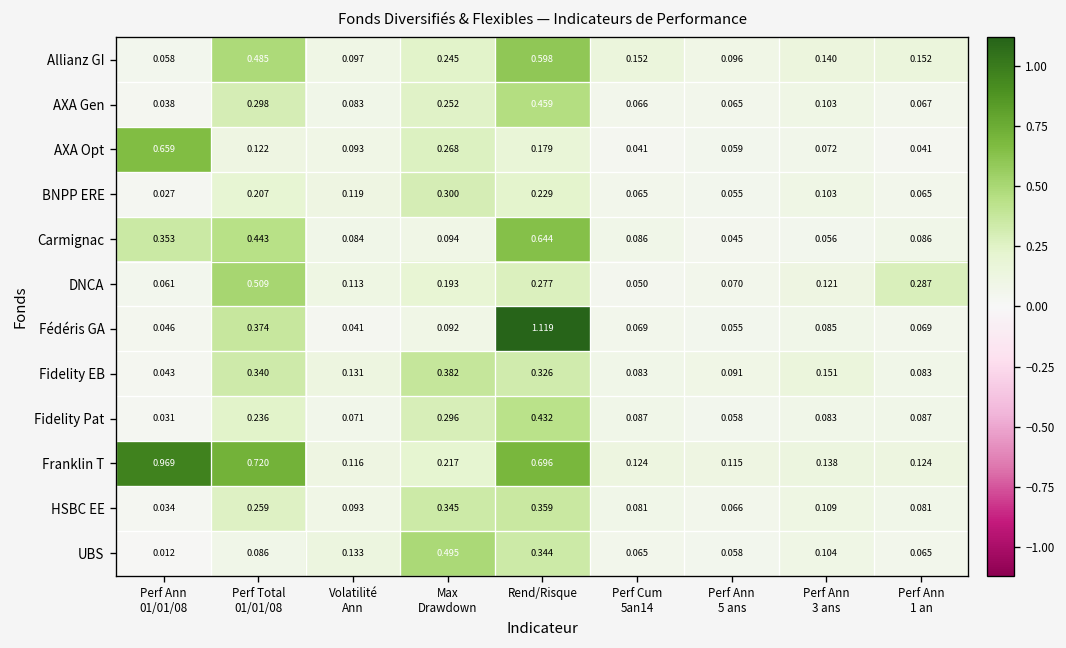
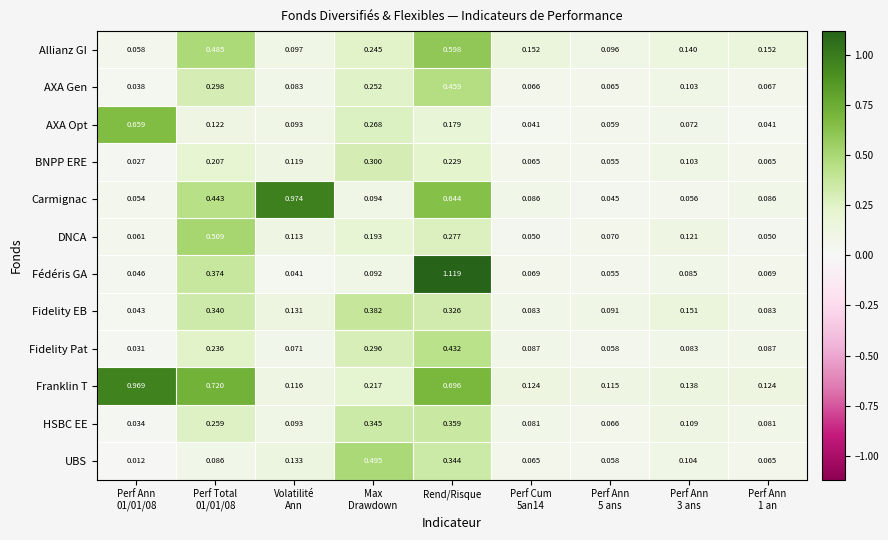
  {
    "Allianz GI": {
      "Perf Ann 01/01/08": 0.058,
      "Perf Total 01/01/08": 0.485,
      "Volatilité Ann": 0.097,
      "Max Drawdown": 0.245,
      "Rend/Risque": 0.598,
      "Perf Cum 5an14": 0.152,
      "Perf Ann 5 ans": 0.096,
      "Perf Ann 3 ans": 0.140,
      "Perf Ann 1 an": 0.152
    },
    "AXA Gen": {
      "Perf Ann 01/01/08": 0.038,
      "Perf Total 01/01/08": 0.298,
      "Volatilité Ann": 0.083,
      "Max Drawdown": 0.252,
      "Rend/Risque": 0.459,
      "Perf Cum 5an14": 0.066,
      "Perf Ann 5 ans": 0.065,
      "Perf Ann 3 ans": 0.103,
      "Perf Ann 1 an": 0.067
    },
    "AXA Opt": {
      "Perf Ann 01/01/08": 0.659,
      "Perf Total 01/01/08": 0.122,
      "Volatilité Ann": 0.093,
      "Max Drawdown": 0.268,
      "Rend/Risque": 0.179,
      "Perf Cum 5an14": 0.041,
      "Perf Ann 5 ans": 0.059,
      "Perf Ann 3 ans": 0.072,
      "Perf Ann 1 an": 0.041
    },
    "BNPP ERE": {
      "Perf Ann 01/01/08": 0.027,
      "Perf Total 01/01/08": 0.207,
      "Volatilité Ann": 0.119,
      "Max Drawdown": 0.300,
      "Rend/Risque": 0.229,
      "Perf Cum 5an14": 0.065,
      "Perf Ann 5 ans": 0.055,
      "Perf Ann 3 ans": 0.103,
      "Perf Ann 1 an": 0.065
    },
    "Carmignac": {
-     "Perf Ann 01/01/08": 0.353,
+     "Perf Ann 01/01/08": 0.054,
      "Perf Total 01/01/08": 0.443,
-     "Volatilité Ann": 0.084,
+     "Volatilité Ann": 0.974,
      "Max Drawdown": 0.094,
      "Rend/Risque": 0.644,
      "Perf Cum 5an14": 0.086,
      "Perf Ann 5 ans": 0.045,
      "Perf Ann 3 ans": 0.056,
      "Perf Ann 1 an": 0.086
    },
    "DNCA": {
      "Perf Ann 01/01/08": 0.061,
      "Perf Total 01/01/08": 0.509,
      "Volatilité Ann": 0.113,
      "Max Drawdown": 0.193,
      "Rend/Risque": 0.277,
      "Perf Cum 5an14": 0.050,
      "Perf Ann 5 ans": 0.070,
      "Perf Ann 3 ans": 0.121,
-     "Perf Ann 1 an": 0.287
+     "Perf Ann 1 an": 0.050
    },
    "Fédéris GA": {
      "Perf Ann 01/01/08": 0.046,
      "Perf Total 01/01/08": 0.374,
      "Volatilité Ann": 0.041,
      "Max Drawdown": 0.092,
      "Rend/Risque": 1.119,
      "Perf Cum 5an14": 0.069,
      "Perf Ann 5 ans": 0.055,
      "Perf Ann 3 ans": 0.085,
      "Perf Ann 1 an": 0.069
    },
    "Fidelity EB": {
      "Perf Ann 01/01/08": 0.043,
      "Perf Total 01/01/08": 0.340,
      "Volatilité Ann": 0.131,
      "Max Drawdown": 0.382,
      "Rend/Risque": 0.326,
      "Perf Cum 5an14": 0.083,
      "Perf Ann 5 ans": 0.091,
      "Perf Ann 3 ans": 0.151,
      "Perf Ann 1 an": 0.083
    },
    "Fidelity Pat": {
      "Perf Ann 01/01/08": 0.031,
      "Perf Total 01/01/08": 0.236,
      "Volatilité Ann": 0.071,
      "Max Drawdown": 0.296,
      "Rend/Risque": 0.432,
      "Perf Cum 5an14": 0.087,
      "Perf Ann 5 ans": 0.058,
      "Perf Ann 3 ans": 0.083,
      "Perf Ann 1 an": 0.087
    },
    "Franklin T": {
      "Perf Ann 01/01/08": 0.969,
      "Perf Total 01/01/08": 0.720,
      "Volatilité Ann": 0.116,
      "Max Drawdown": 0.217,
      "Rend/Risque": 0.696,
      "Perf Cum 5an14": 0.124,
      "Perf Ann 5 ans": 0.115,
      "Perf Ann 3 ans": 0.138,
      "Perf Ann 1 an": 0.124
    },
    "HSBC EE": {
      "Perf Ann 01/01/08": 0.034,
      "Perf Total 01/01/08": 0.259,
      "Volatilité Ann": 0.093,
      "Max Drawdown": 0.345,
      "Rend/Risque": 0.359,
      "Perf Cum 5an14": 0.081,
      "Perf Ann 5 ans": 0.066,
      "Perf Ann 3 ans": 0.109,
      "Perf Ann 1 an": 0.081
    },
    "UBS": {
      "Perf Ann 01/01/08": 0.012,
      "Perf Total 01/01/08": 0.086,
      "Volatilité Ann": 0.133,
      "Max Drawdown": 0.495,
      "Rend/Risque": 0.344,
      "Perf Cum 5an14": 0.065,
      "Perf Ann 5 ans": 0.058,
      "Perf Ann 3 ans": 0.104,
      "Perf Ann 1 an": 0.065
    }
  }
